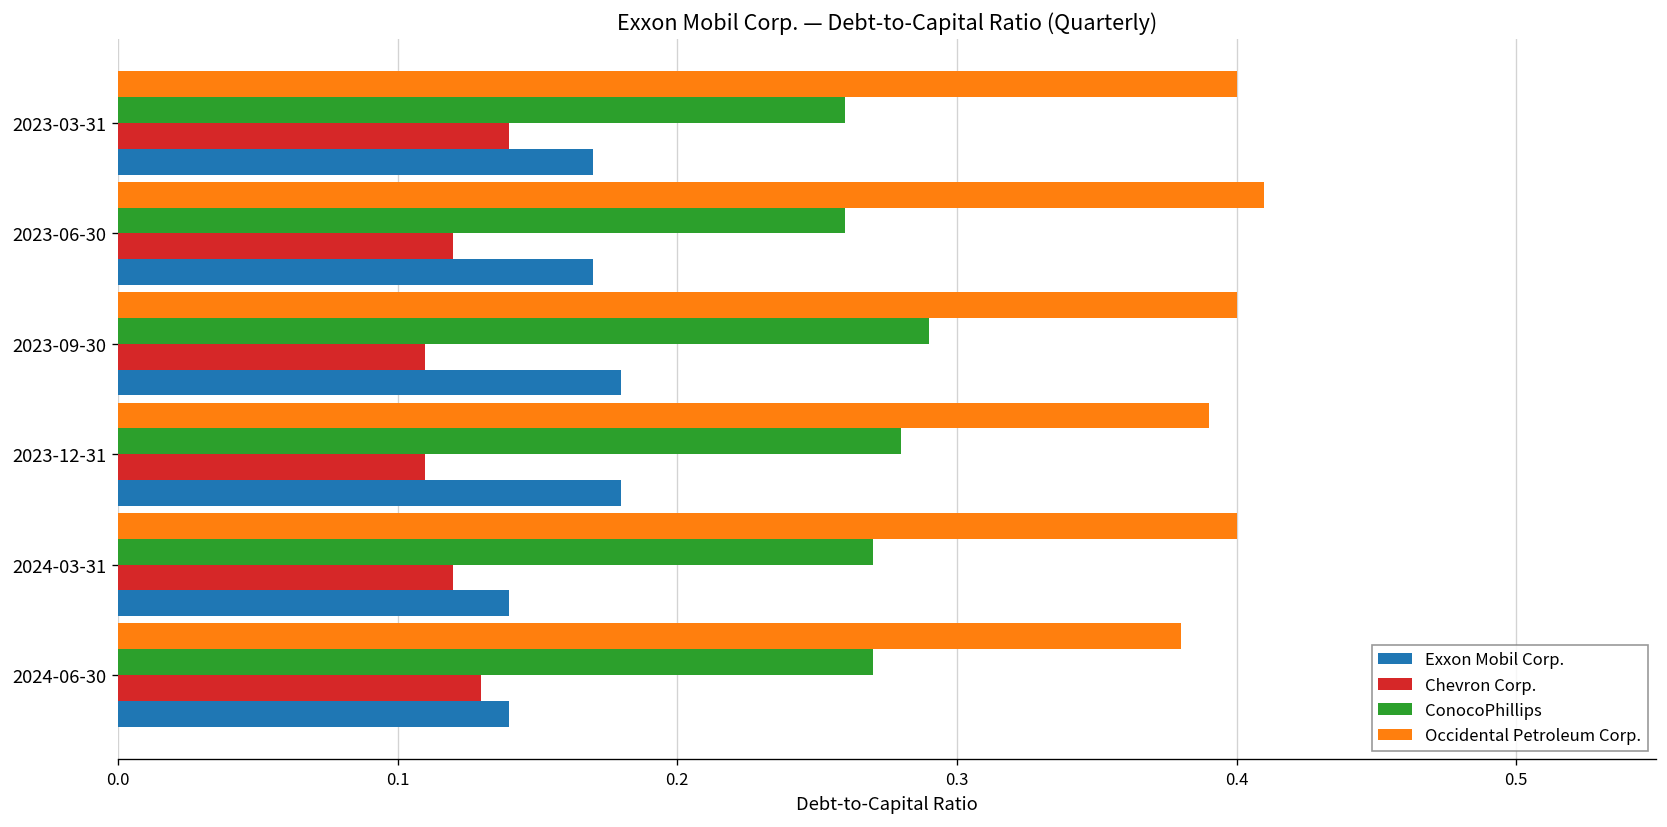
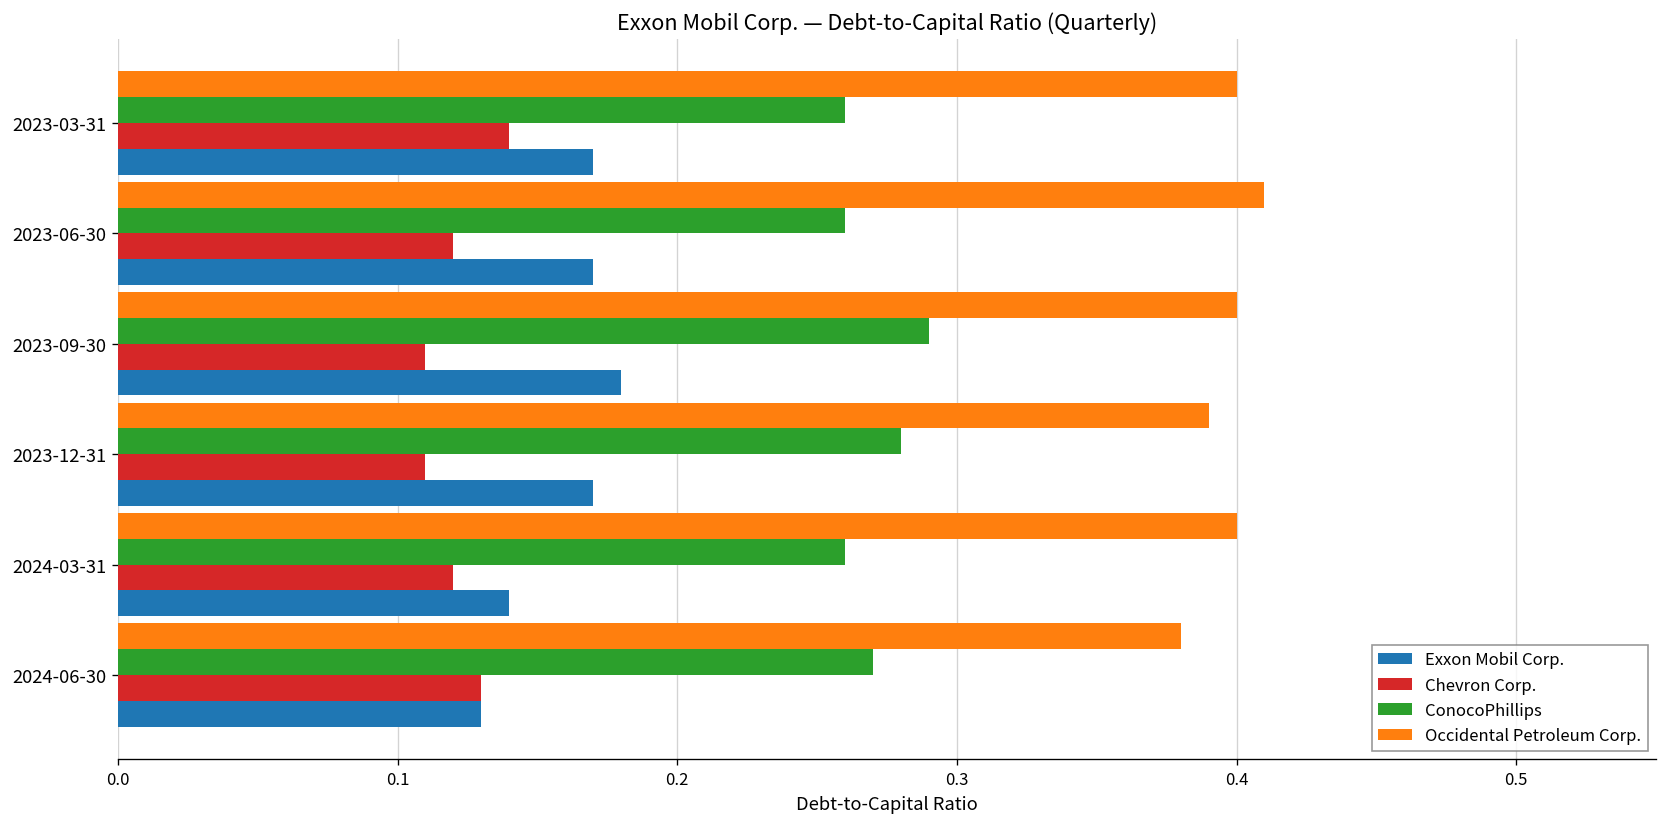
  {
    "Exxon Mobil Corp.": {
      "2023-03-31": 0.17,
      "2023-06-30": 0.17,
      "2023-09-30": 0.18,
-     "2023-12-31": 0.18,
+     "2023-12-31": 0.17,
      "2024-03-31": 0.14,
-     "2024-06-30": 0.14
+     "2024-06-30": 0.13
    },
    "Chevron Corp.": {
      "2023-03-31": 0.14,
      "2023-06-30": 0.12,
      "2023-09-30": 0.11,
      "2023-12-31": 0.11,
      "2024-03-31": 0.12,
      "2024-06-30": 0.13
    },
    "ConocoPhillips": {
      "2023-03-31": 0.26,
      "2023-06-30": 0.26,
      "2023-09-30": 0.29,
      "2023-12-31": 0.28,
-     "2024-03-31": 0.27,
+     "2024-03-31": 0.26,
      "2024-06-30": 0.27
    },
    "Occidental Petroleum Corp.": {
      "2023-03-31": 0.40,
      "2023-06-30": 0.41,
      "2023-09-30": 0.40,
      "2023-12-31": 0.39,
      "2024-03-31": 0.40,
      "2024-06-30": 0.38
    }
  }
